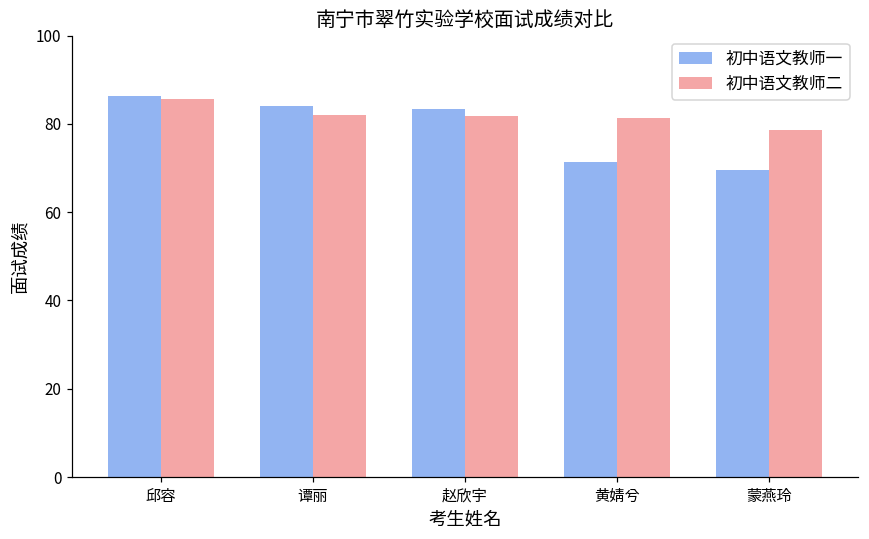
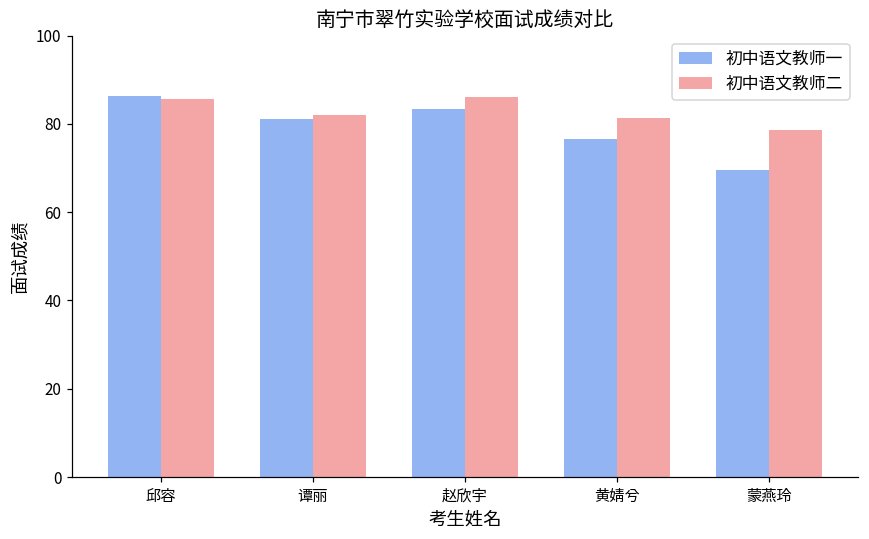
  {
    "初中语文教师一": {
      "邱容": 86,
-     "谭丽": 84,
+     "谭丽": 81,
      "赵欣宇": 83,
-     "黄婧兮": 71,
+     "黄婧兮": 76,
      "蒙燕玲": 69
    },
    "初中语文教师二": {
      "邱容": 86,
      "谭丽": 82,
-     "赵欣宇": 82,
+     "赵欣宇": 86,
      "黄婧兮": 81,
      "蒙燕玲": 79
    }
  }
